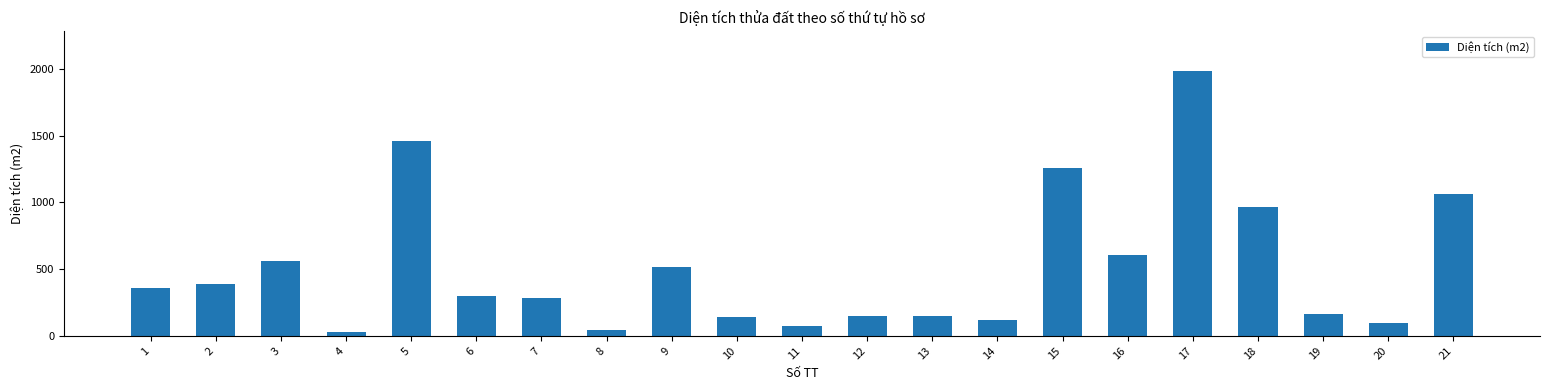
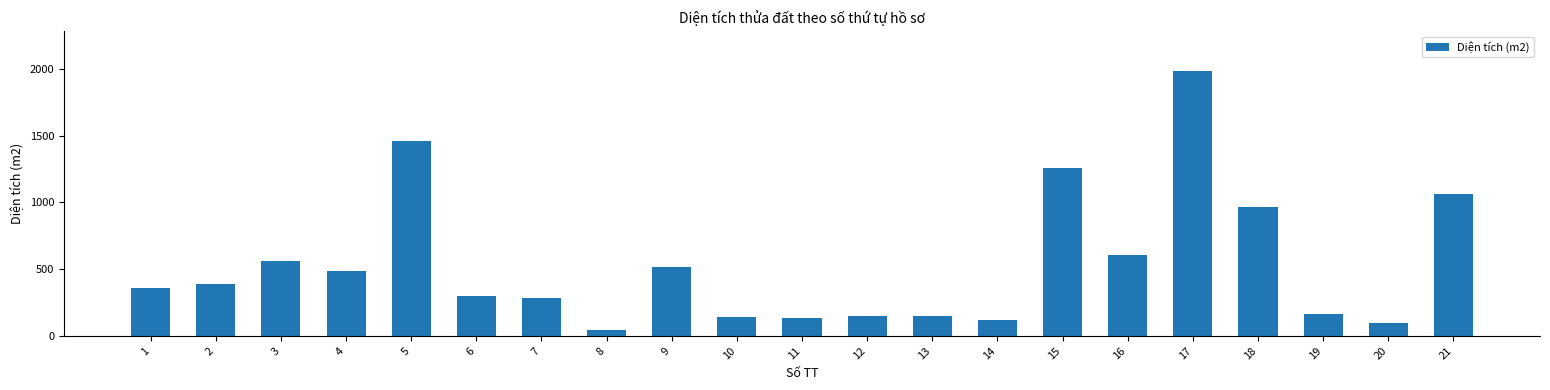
  {
    "1": 360,
    "2": 390,
    "3": 560,
-   "4": 30,
+   "4": 480,
    "5": 1460,
    "6": 300,
    "7": 290,
    "8": 40,
    "9": 520,
    "10": 140,
-   "11": 70,
+   "11": 140,
    "12": 150,
    "13": 150,
    "14": 120,
    "15": 1260,
    "16": 610,
    "17": 1980,
    "18": 960,
    "19": 160,
    "20": 90,
    "21": 1060
  }
